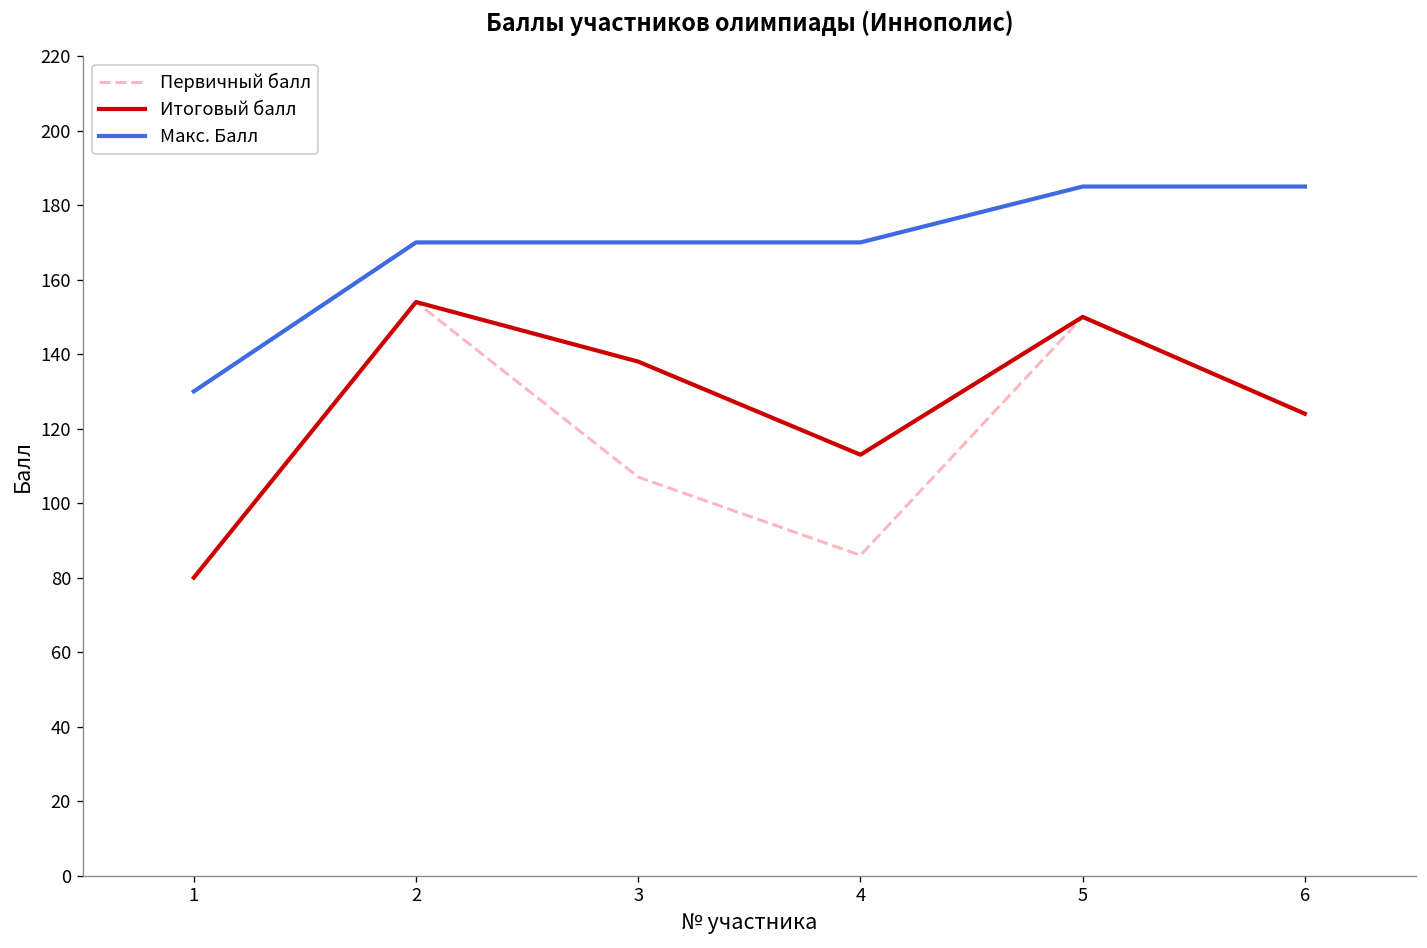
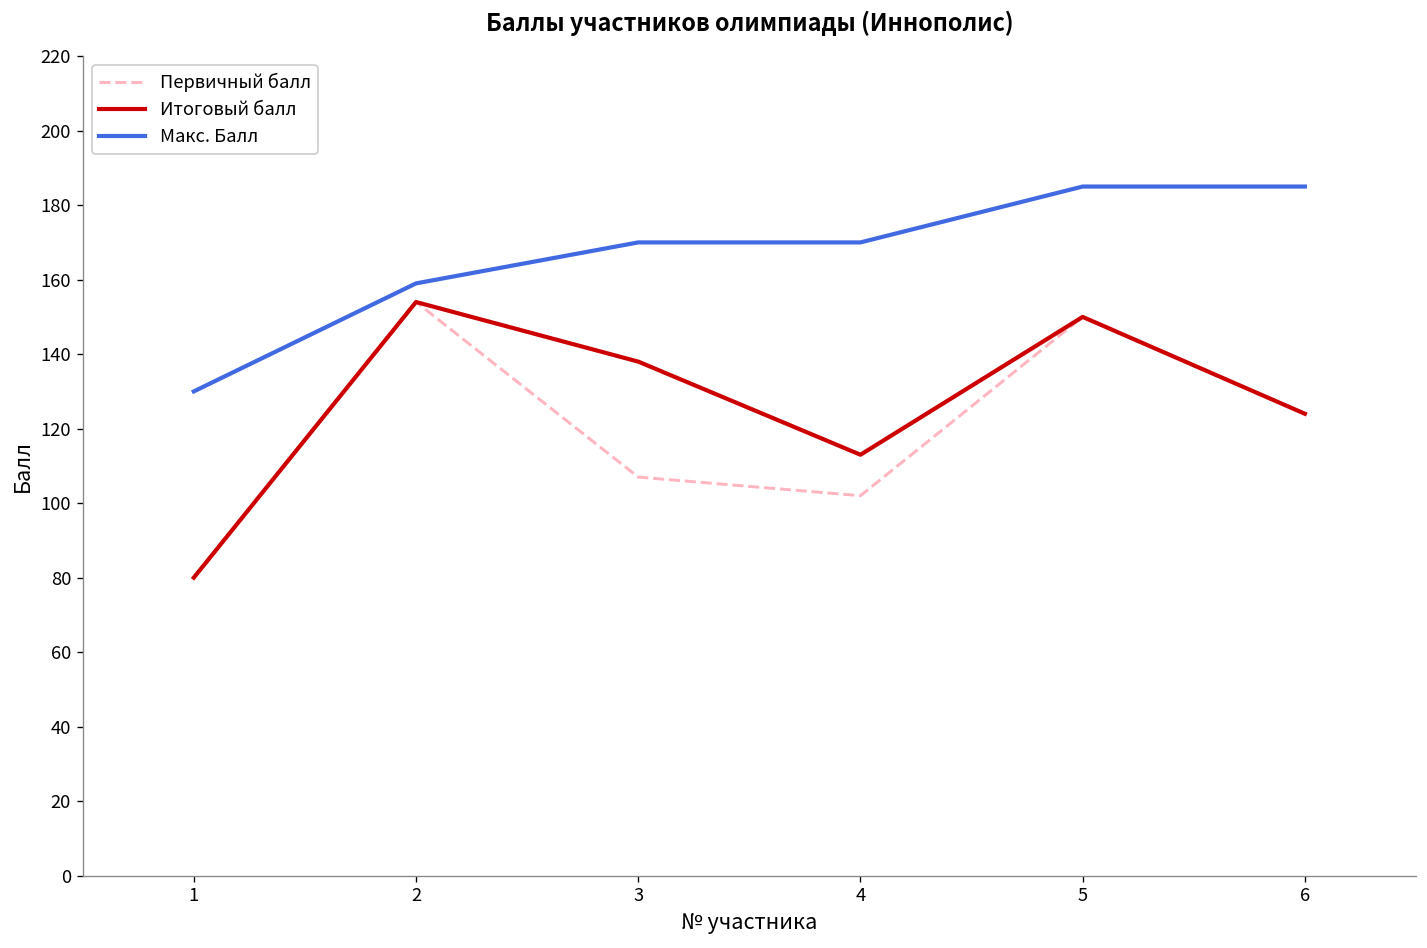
  {
    "Первичный балл": {
      "3": 107,
-     "4": 86
+     "4": 102
    },
    "Итоговый балл": {
      "3": 138,
      "4": 113
    },
    "Макс. Балл": {
      "1": 130,
-     "2": 170,
+     "2": 159,
      "3": 170,
      "4": 170,
      "5": 185,
      "6": 185
    }
  }
